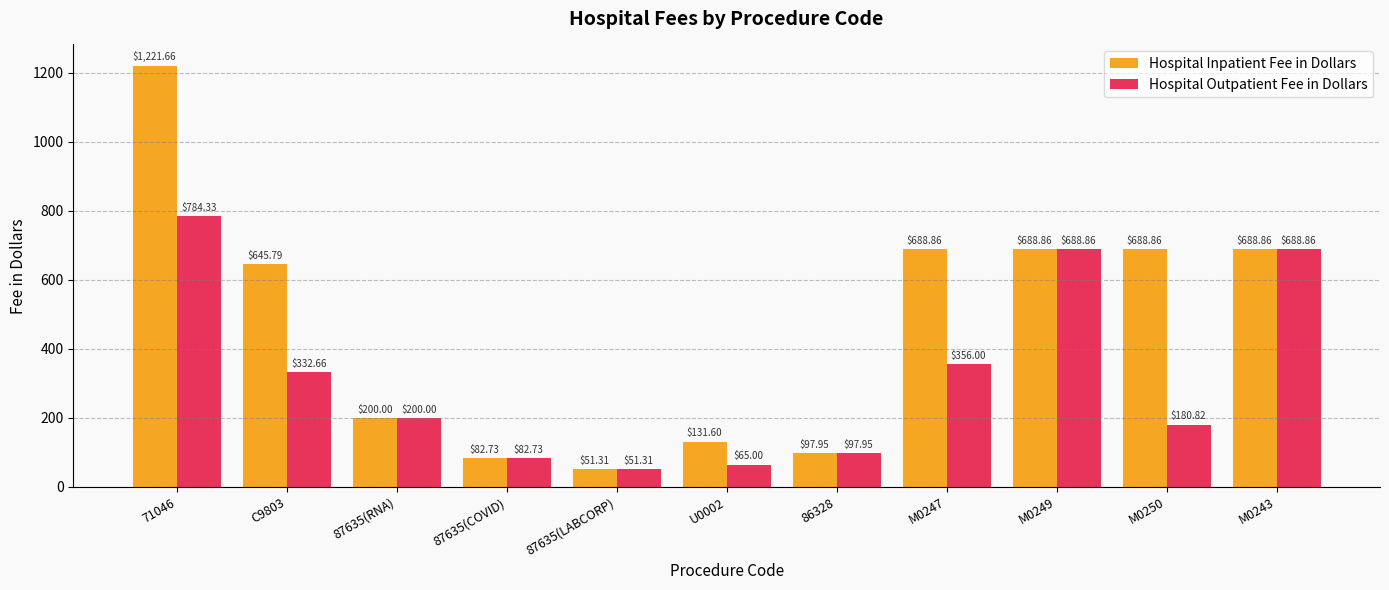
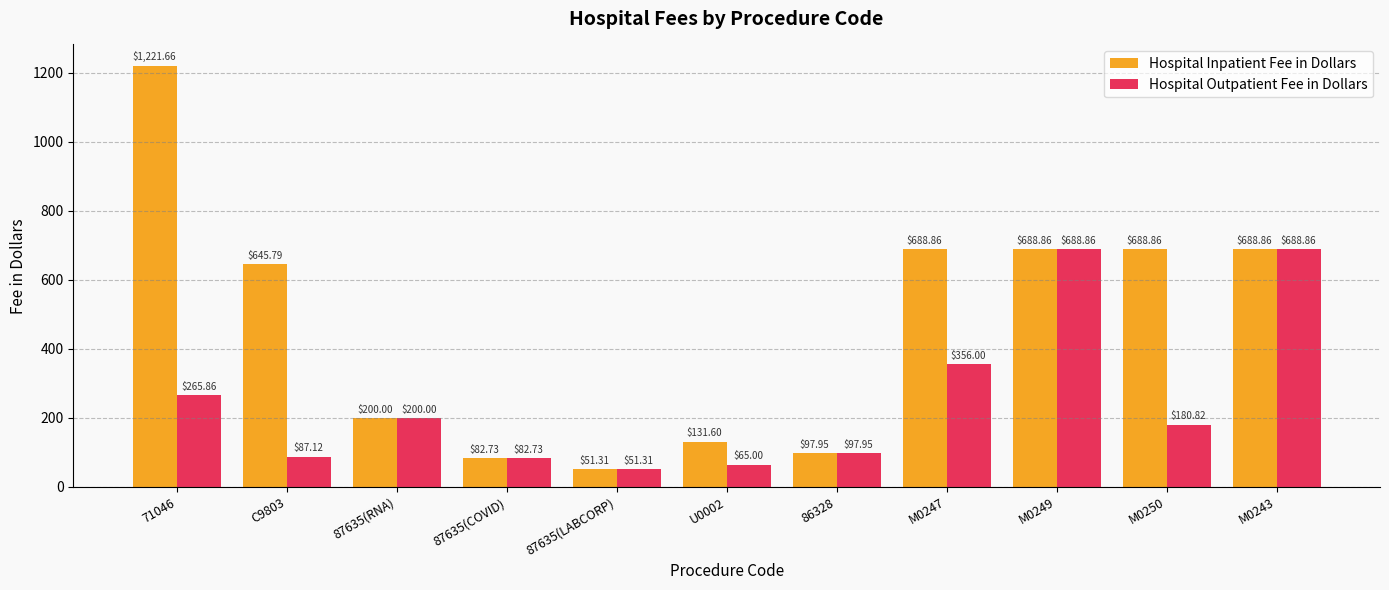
  {
    "Hospital Inpatient Fee in Dollars": {
      "71046": "$1,221.66",
      "C9803": "$645.79",
      "87635(RNA)": "$200.00",
      "87635(COVID)": "$82.73",
      "87635(LABCORP)": "$51.31",
      "U0002": "$131.60",
      "86328": "$97.95",
      "M0247": "$688.86",
      "M0249": "$688.86",
      "M0250": "$688.86",
      "M0243": "$688.86"
    },
    "Hospital Outpatient Fee in Dollars": {
-     "71046": "$784.33",
-     "C9803": "$332.66",
+     "71046": "$265.86",
+     "C9803": "$87.12",
      "87635(RNA)": "$200.00",
      "87635(COVID)": "$82.73",
      "87635(LABCORP)": "$51.31",
      "U0002": "$65.00",
      "86328": "$97.95",
      "M0247": "$356.00",
      "M0249": "$688.86",
      "M0250": "$180.82",
      "M0243": "$688.86"
    }
  }
